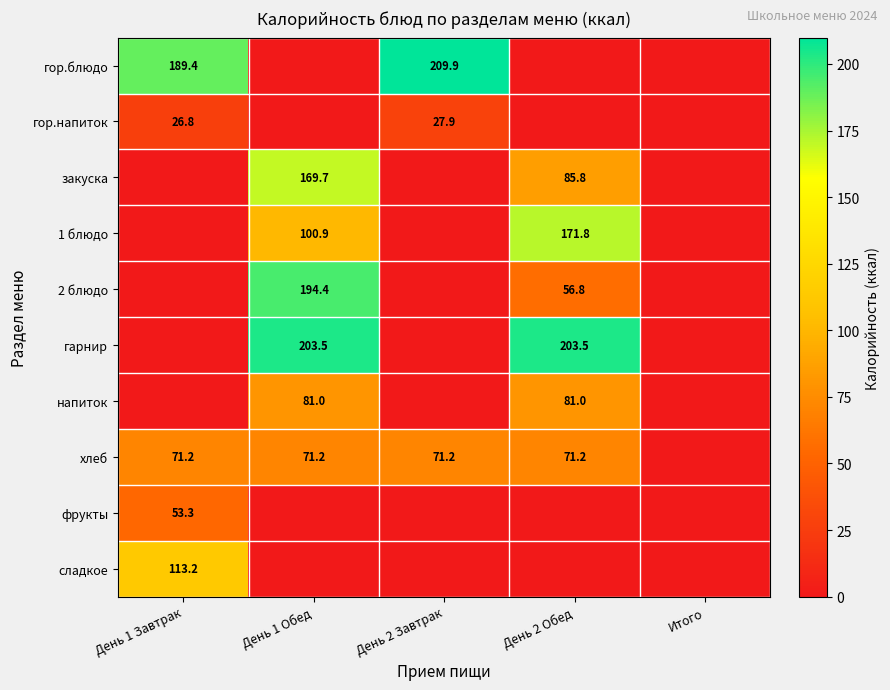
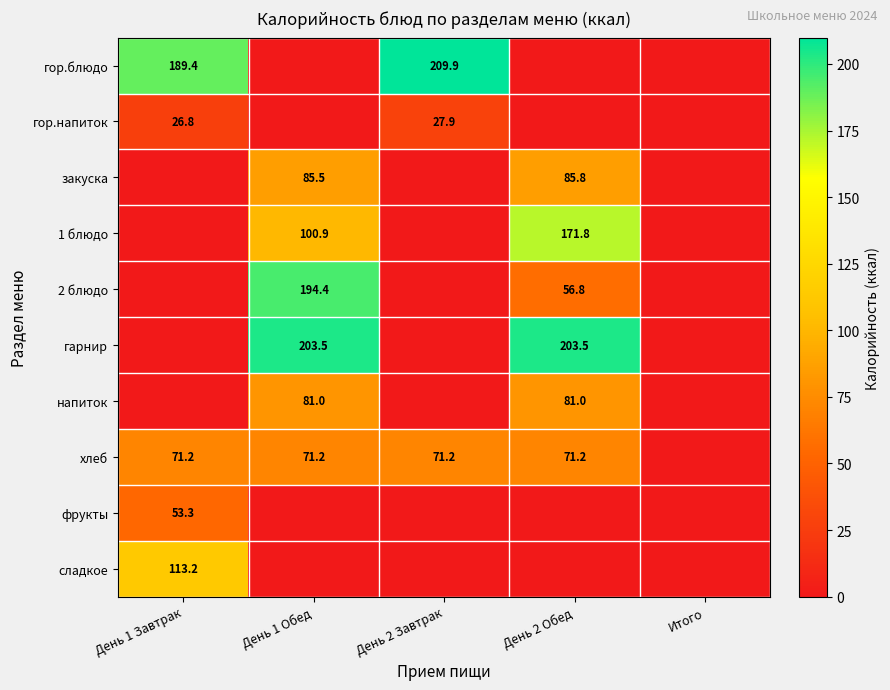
  {
    "гор.блюдо": {
      "День 1 Завтрак": 189.4,
      "День 2 Завтрак": 209.9
    },
    "гор.напиток": {
      "День 1 Завтрак": 26.8,
      "День 2 Завтрак": 27.9
    },
    "закуска": {
-     "День 1 Обед": 169.7,
+     "День 1 Обед": 85.5,
      "День 2 Обед": 85.8
    },
    "1 блюдо": {
      "День 1 Обед": 100.9,
      "День 2 Обед": 171.8
    },
    "2 блюдо": {
      "День 1 Обед": 194.4,
      "День 2 Обед": 56.8
    },
    "гарнир": {
      "День 1 Обед": 203.5,
      "День 2 Обед": 203.5
    },
    "напиток": {
      "День 1 Обед": 81.0,
      "День 2 Обед": 81.0
    },
    "хлеб": {
      "День 1 Завтрак": 71.2,
      "День 1 Обед": 71.2,
      "День 2 Завтрак": 71.2,
      "День 2 Обед": 71.2
    },
    "фрукты": {
      "День 1 Завтрак": 53.3
    },
    "сладкое": {
      "День 1 Завтрак": 113.2
    }
  }
